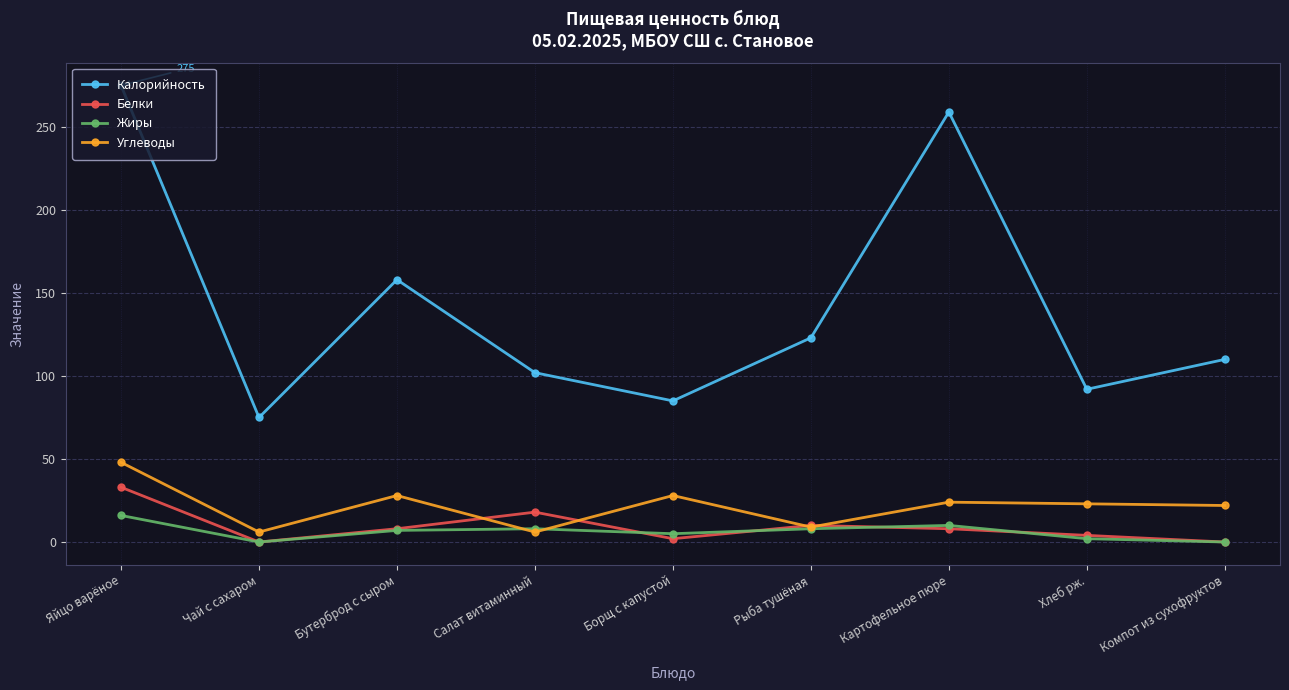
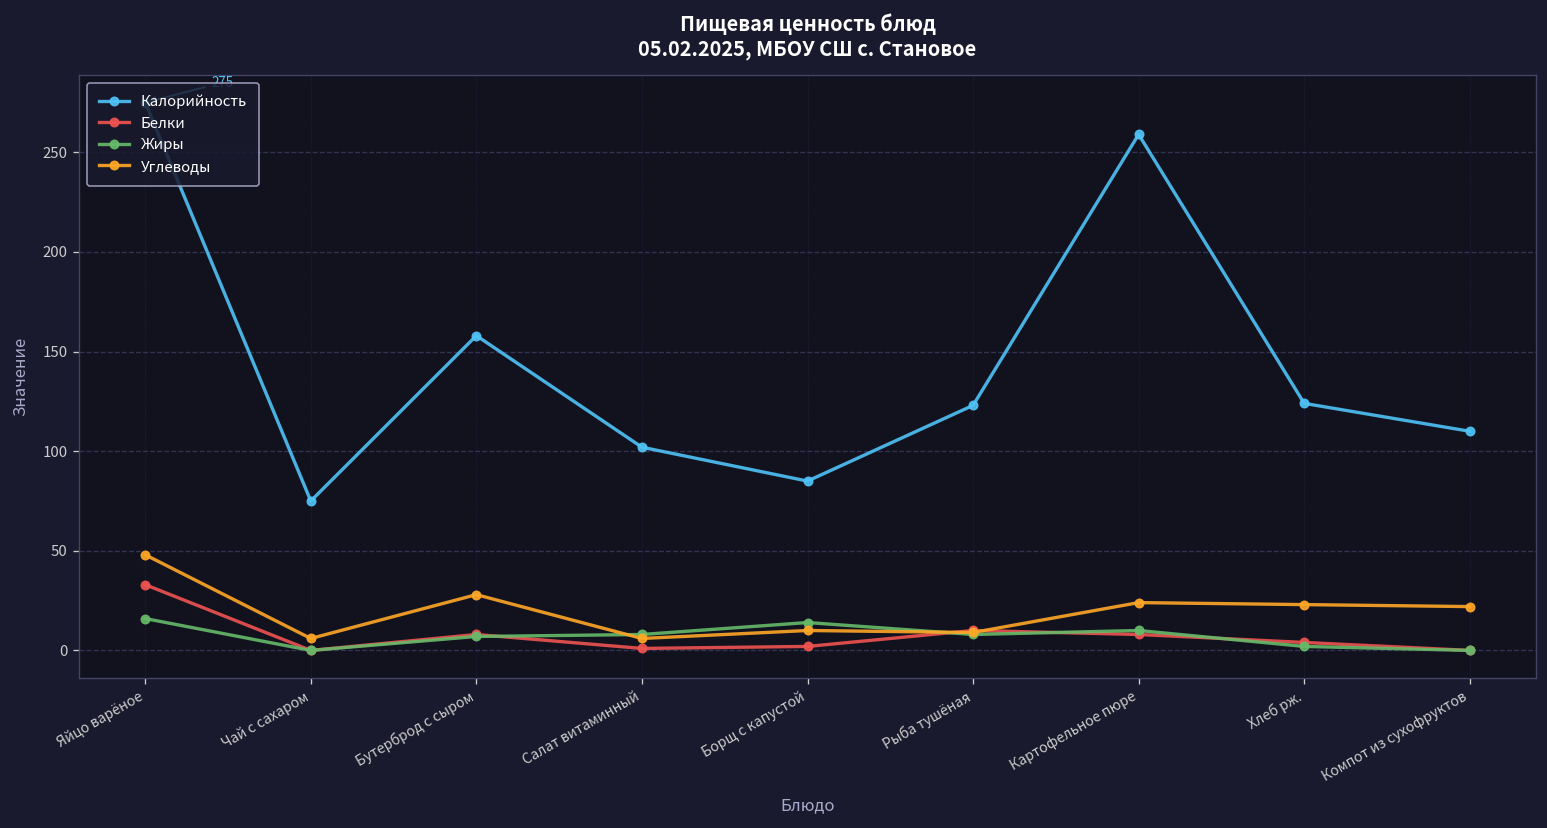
  {
    "Калорийность": {
      "Чай с сахаром": 75,
      "Бутерброд с сыром": 158,
      "Салат витаминный": 102,
      "Борщ с капустой": 85,
      "Рыба тушёная": 123,
      "Картофельное пюре": 259,
-     "Хлеб рж.": 92,
+     "Хлеб рж.": 124,
      "Компот из сухофруктов": 110
    },
    "Белки": {
      "Яйцо варёное": 33,
-     "Салат витаминный": 18,
+     "Салат витаминный": 1,
      "Борщ с капустой": 2,
      "Картофельное пюре": 8,
      "Хлеб рж.": 4
    },
    "Жиры": {
      "Яйцо варёное": 16,
      "Салат витаминный": 8,
-     "Борщ с капустой": 5,
+     "Борщ с капустой": 14,
      "Картофельное пюре": 10,
      "Хлеб рж.": 2
    },
    "Углеводы": {
      "Яйцо варёное": 48,
      "Чай с сахаром": 6,
      "Бутерброд с сыром": 28,
      "Салат витаминный": 6,
-     "Борщ с капустой": 28,
+     "Борщ с капустой": 10,
      "Картофельное пюре": 24,
      "Хлеб рж.": 23,
      "Компот из сухофруктов": 22
    }
  }
